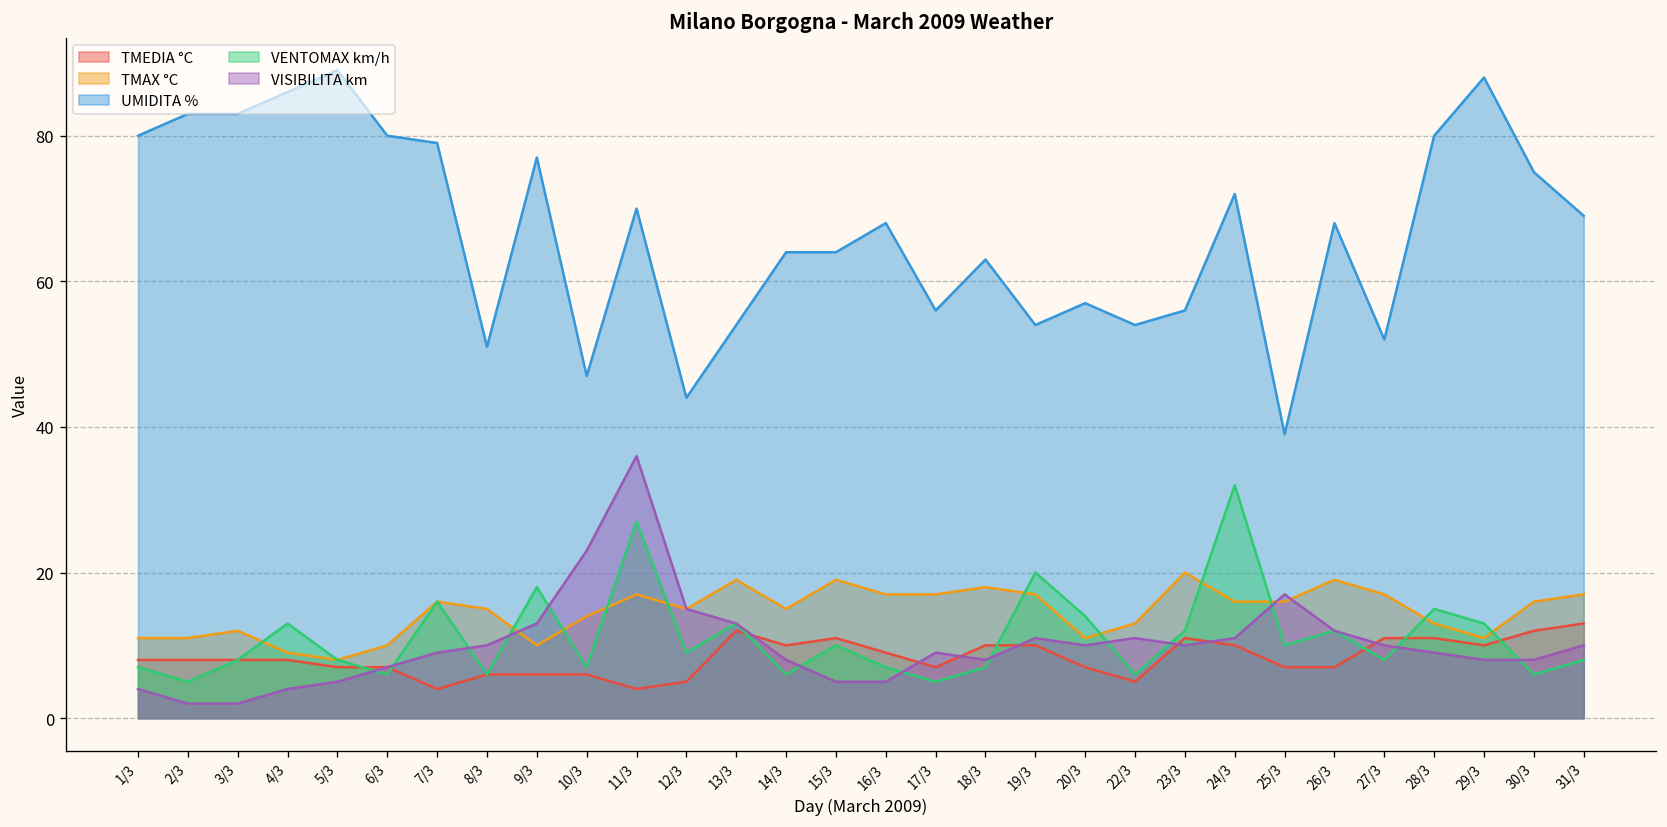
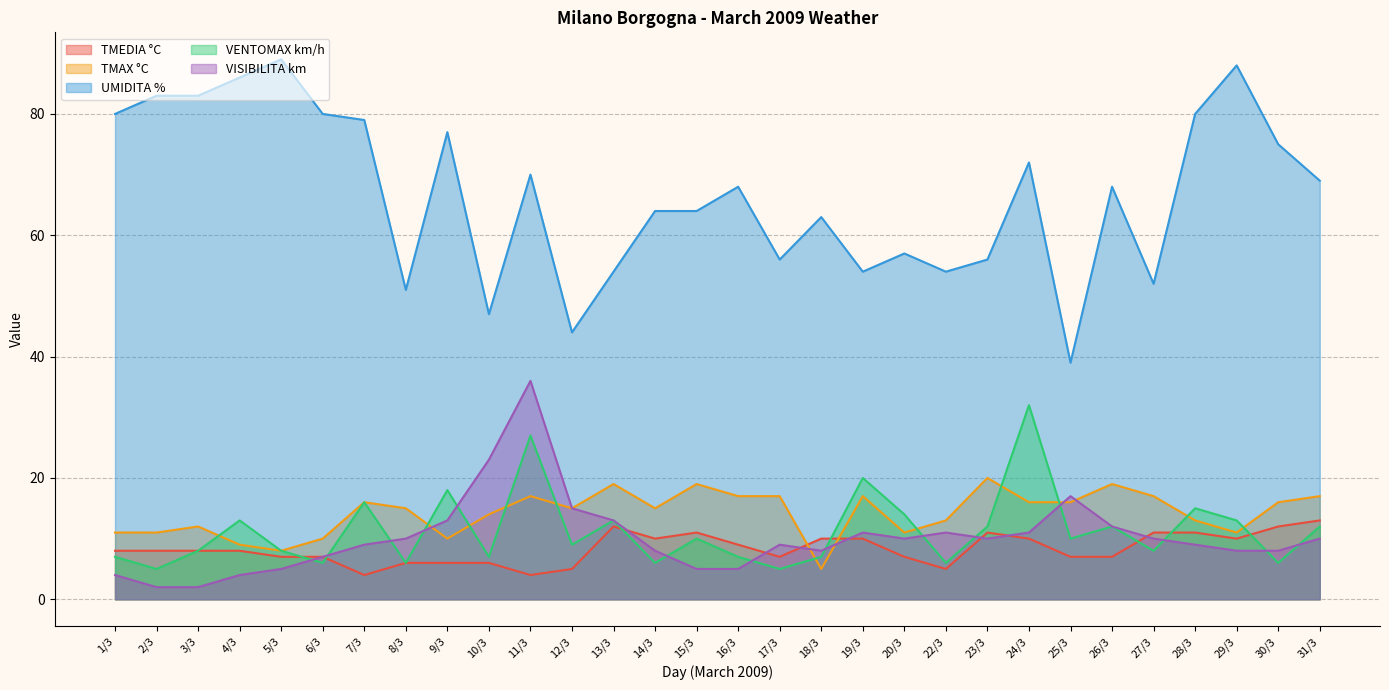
  {
    "TMEDIA °C": {
      "1/3": 8,
      "2/3": 8,
      "4/3": 8,
      "5/3": 7,
      "7/3": 4,
      "9/3": 6,
      "10/3": 6,
      "11/3": 4,
      "12/3": 5,
      "13/3": 12,
      "14/3": 10,
      "15/3": 11,
      "16/3": 9,
      "17/3": 7,
      "18/3": 10,
      "19/3": 10,
      "20/3": 7,
      "22/3": 5,
      "23/3": 11,
      "24/3": 10,
      "25/3": 7,
      "26/3": 7,
      "27/3": 11,
      "28/3": 11,
      "29/3": 10,
      "30/3": 12,
      "31/3": 13
    },
    "TMAX °C": {
      "1/3": 11,
      "2/3": 11,
      "3/3": 12,
      "4/3": 9,
      "6/3": 10,
      "8/3": 15,
      "9/3": 10,
      "10/3": 14,
      "11/3": 17,
      "13/3": 19,
      "14/3": 15,
      "15/3": 19,
      "16/3": 17,
      "17/3": 17,
-     "18/3": 18,
+     "18/3": 5,
      "19/3": 17,
      "20/3": 11,
      "22/3": 13,
      "23/3": 20,
      "24/3": 16,
      "25/3": 16,
      "26/3": 19,
      "27/3": 17,
      "28/3": 13,
      "29/3": 11,
      "30/3": 16,
      "31/3": 17
    },
    "UMIDITA %": {
      "1/3": 80,
      "6/3": 80,
      "7/3": 79,
      "8/3": 51,
      "9/3": 77,
      "10/3": 47,
      "11/3": 70,
      "12/3": 44,
      "13/3": 54,
      "14/3": 64,
      "15/3": 64,
      "16/3": 68,
      "17/3": 56,
      "18/3": 63,
      "19/3": 54,
      "20/3": 57,
      "22/3": 54,
      "23/3": 56,
      "24/3": 72,
      "25/3": 39,
      "26/3": 68,
      "27/3": 52,
      "28/3": 80,
      "29/3": 88,
      "30/3": 75,
      "31/3": 69
    },
    "VENTOMAX km/h": {
      "1/3": 7,
      "2/3": 5,
      "4/3": 13,
      "6/3": 6,
      "9/3": 18,
      "10/3": 7,
      "11/3": 27,
      "12/3": 9,
      "14/3": 6,
      "15/3": 10,
      "16/3": 7,
      "17/3": 5,
      "18/3": 7,
      "19/3": 20,
      "20/3": 14,
      "22/3": 6,
      "23/3": 12,
      "24/3": 32,
      "25/3": 10,
      "27/3": 8,
      "28/3": 15,
      "29/3": 13,
      "30/3": 6,
-     "31/3": 8
+     "31/3": 12
    },
    "VISIBILITA km": {
      "1/3": 4,
      "2/3": 2,
      "3/3": 2,
      "4/3": 4,
      "5/3": 5,
      "7/3": 9,
      "8/3": 10,
      "9/3": 13,
      "10/3": 23,
      "11/3": 36,
      "14/3": 8,
      "15/3": 5,
      "16/3": 5,
      "17/3": 9,
      "18/3": 8,
      "19/3": 11,
      "20/3": 10,
      "22/3": 11,
      "23/3": 10,
      "24/3": 11,
      "25/3": 17,
      "27/3": 10,
      "28/3": 9,
      "29/3": 8,
      "30/3": 8,
      "31/3": 10
    }
  }
